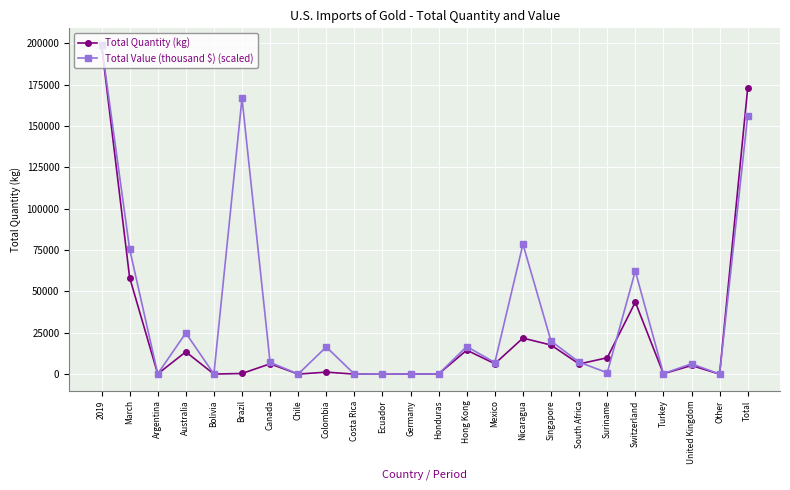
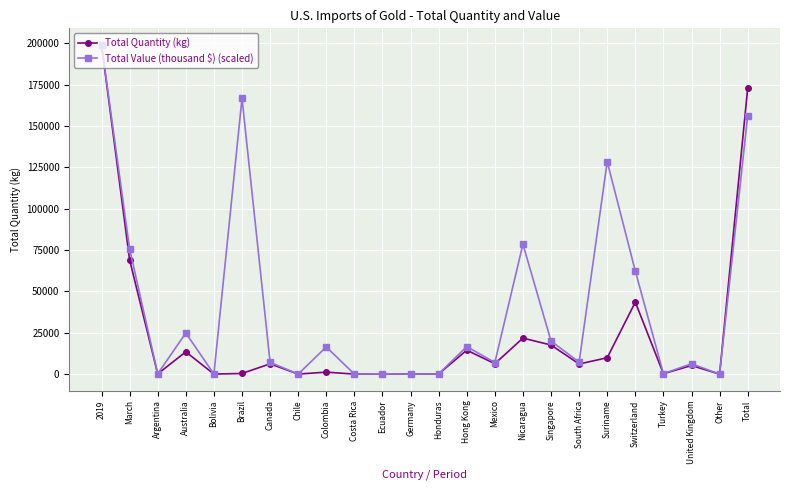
  {
    "Total Quantity (kg)": {
-     "March": 58000,
+     "March": 69000,
      "Australia": 13000,
      "Brazil": 0,
      "Colombia": 1000,
      "Hong Kong": 15000,
      "Nicaragua": 22000,
      "Singapore": 18000,
      "Suriname": 10000,
      "Switzerland": 44000,
      "Total": 173000
    },
    "Total Value (thousand $) (scaled)": {
      "March": 76000,
      "Australia": 25000,
      "Brazil": 167000,
      "Colombia": 16000,
      "Hong Kong": 17000,
      "Nicaragua": 79000,
      "Singapore": 20000,
-     "Suriname": 1000,
+     "Suriname": 128000,
      "Switzerland": 62000,
      "Total": 156000
    }
  }
